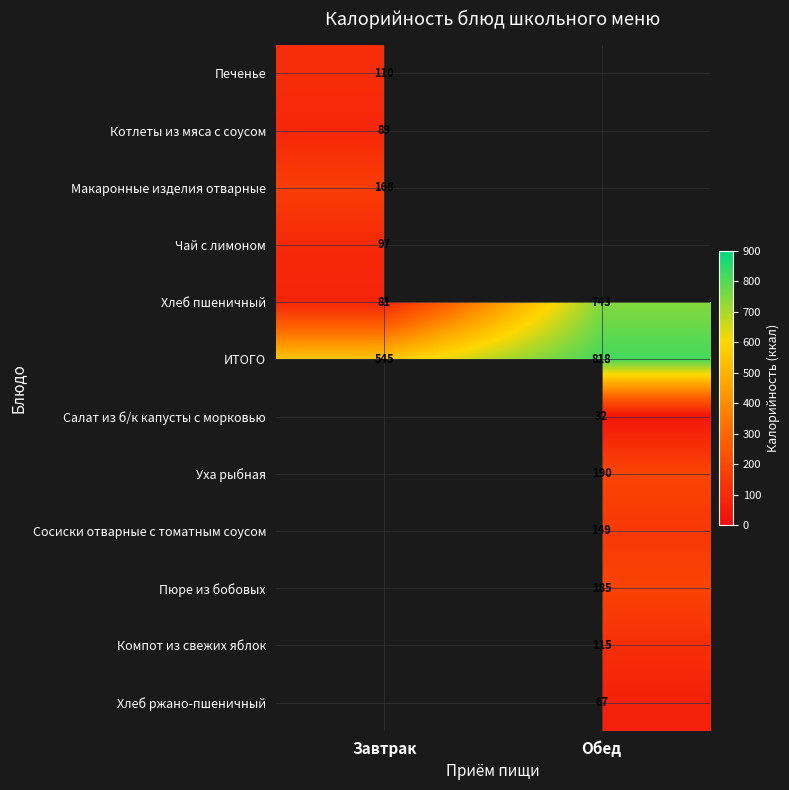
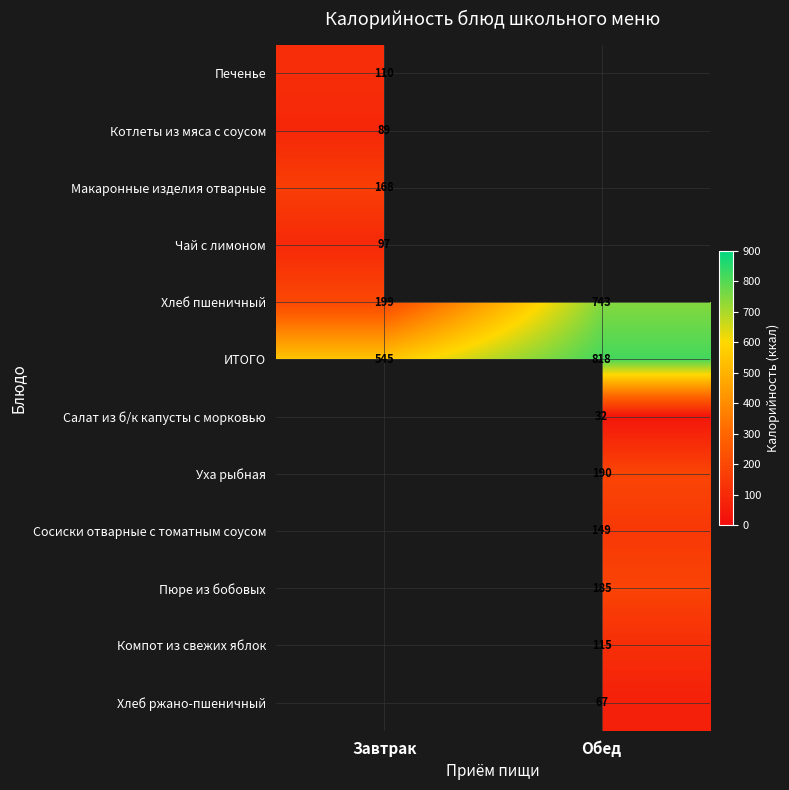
  {
    "Хлеб пшеничный": {
-     "Завтрак": 81
+     "Завтрак": 199
    },
    "ИТОГО": {
      "Обед": 818
    }
  }
